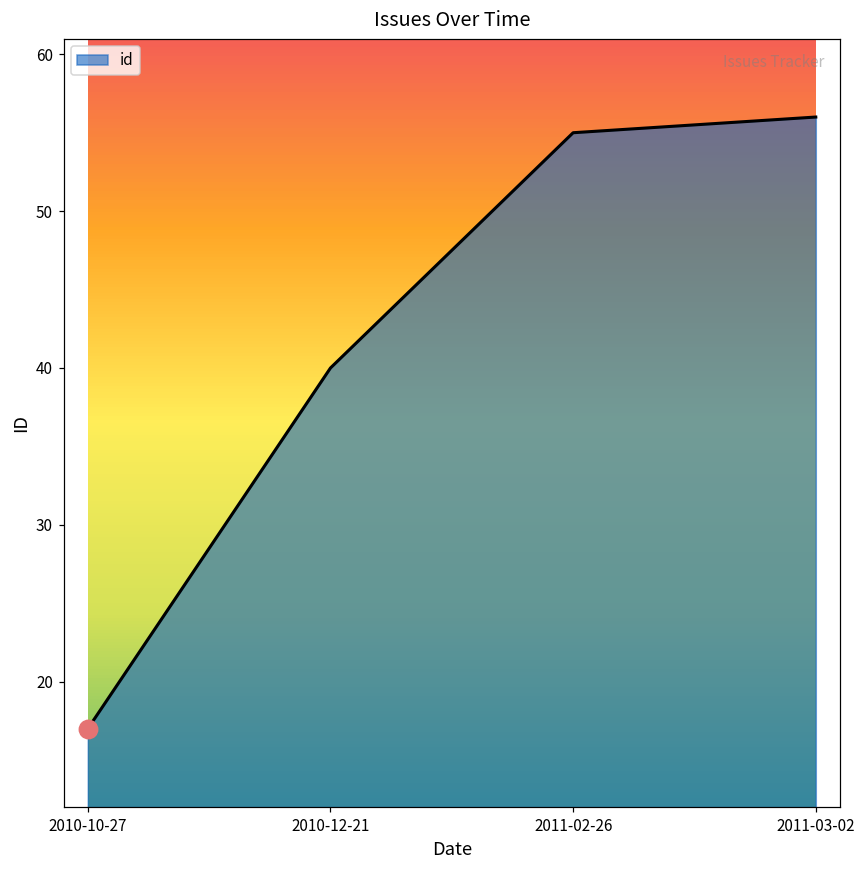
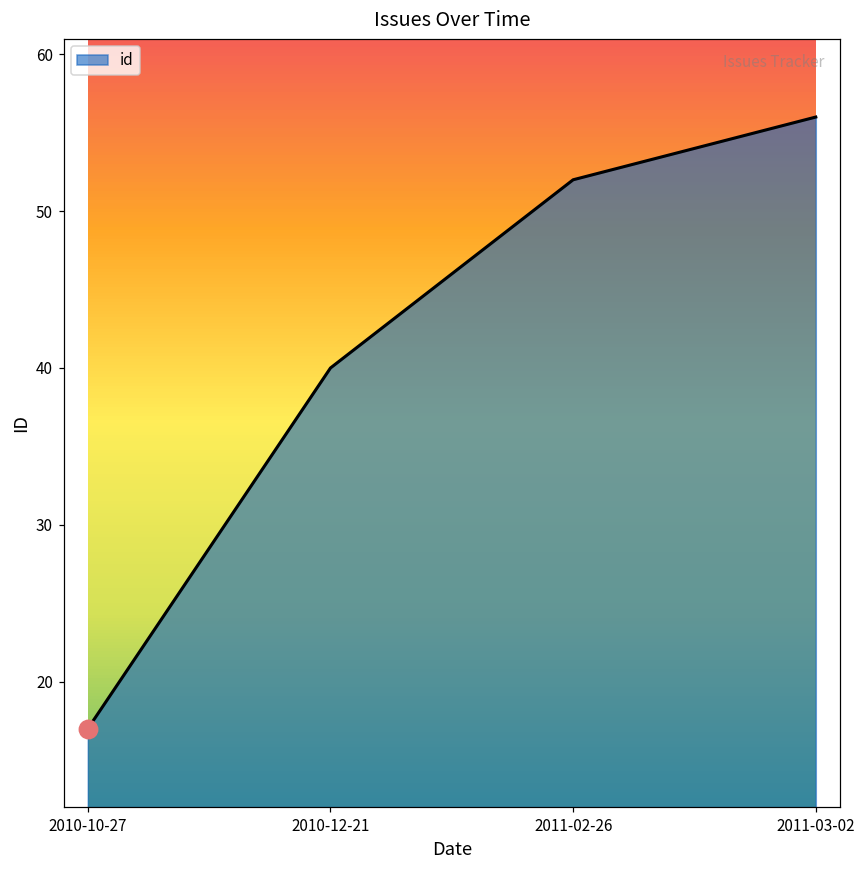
  {
    "id": {
      "2010-12-21": 40,
-     "2011-02-26": 55,
+     "2011-02-26": 52,
      "2011-03-02": 56
    }
  }
